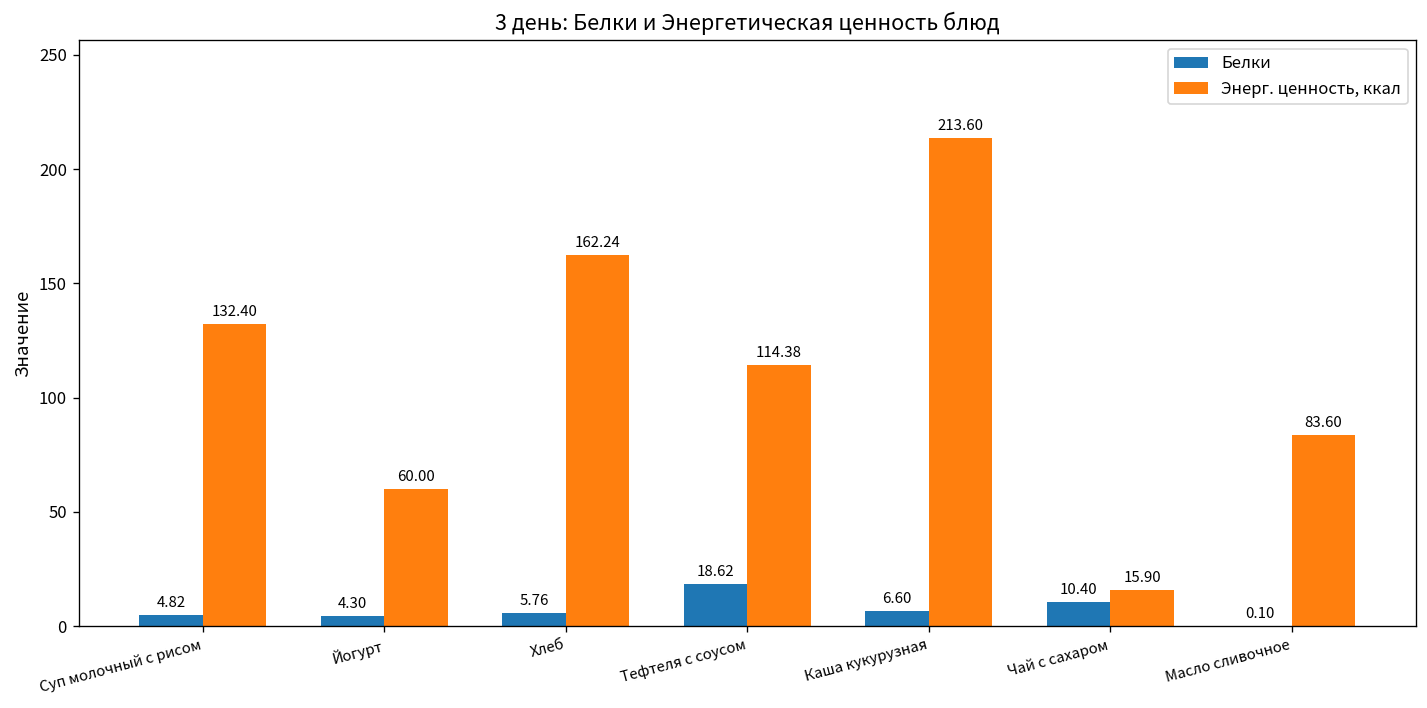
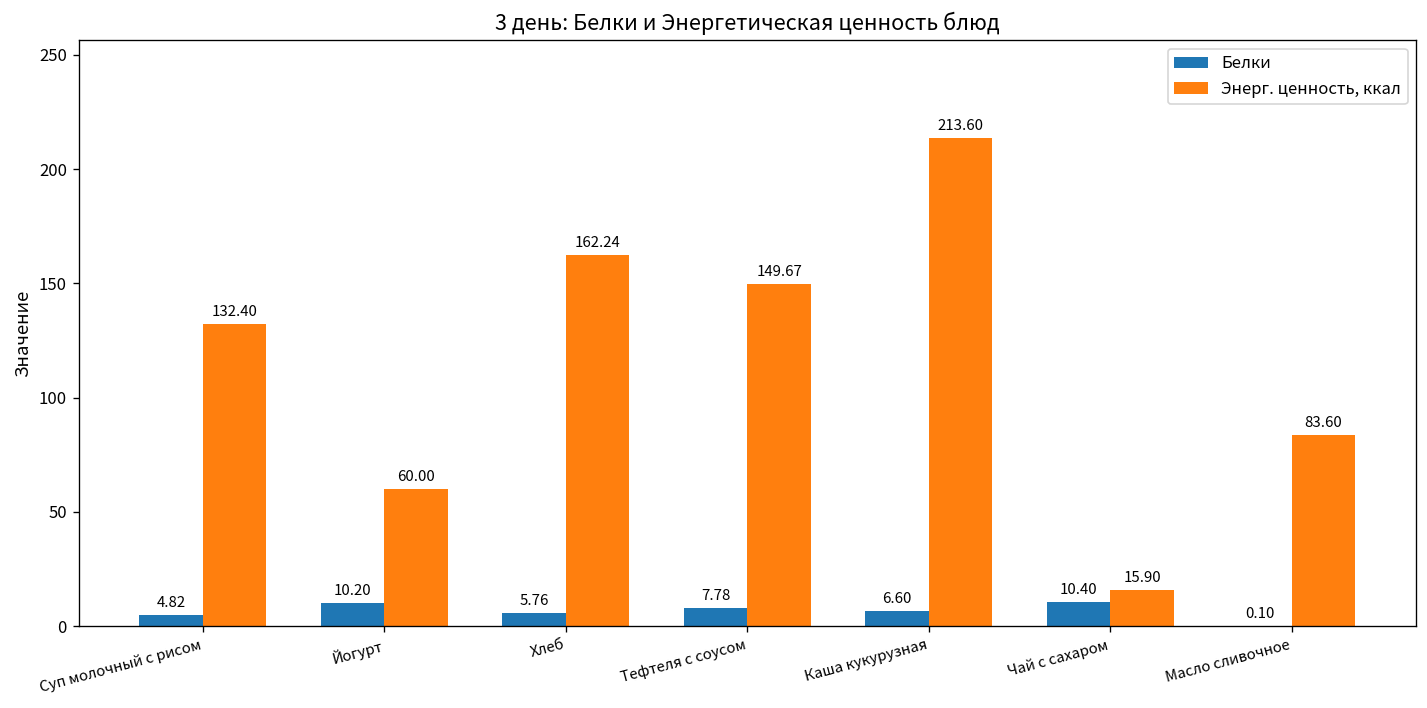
  {
    "Белки": {
      "Суп молочный с рисом": 4.82,
-     "Йогурт": 4.30,
+     "Йогурт": 10.20,
      "Хлеб": 5.76,
-     "Тефтеля с соусом": 18.62,
+     "Тефтеля с соусом": 7.78,
      "Каша кукурузная": 6.60,
      "Чай с сахаром": 10.40,
      "Масло сливочное": 0.10
    },
    "Энерг. ценность, ккал": {
      "Суп молочный с рисом": 132.40,
      "Йогурт": 60.00,
      "Хлеб": 162.24,
-     "Тефтеля с соусом": 114.38,
+     "Тефтеля с соусом": 149.67,
      "Каша кукурузная": 213.60,
      "Чай с сахаром": 15.90,
      "Масло сливочное": 83.60
    }
  }
